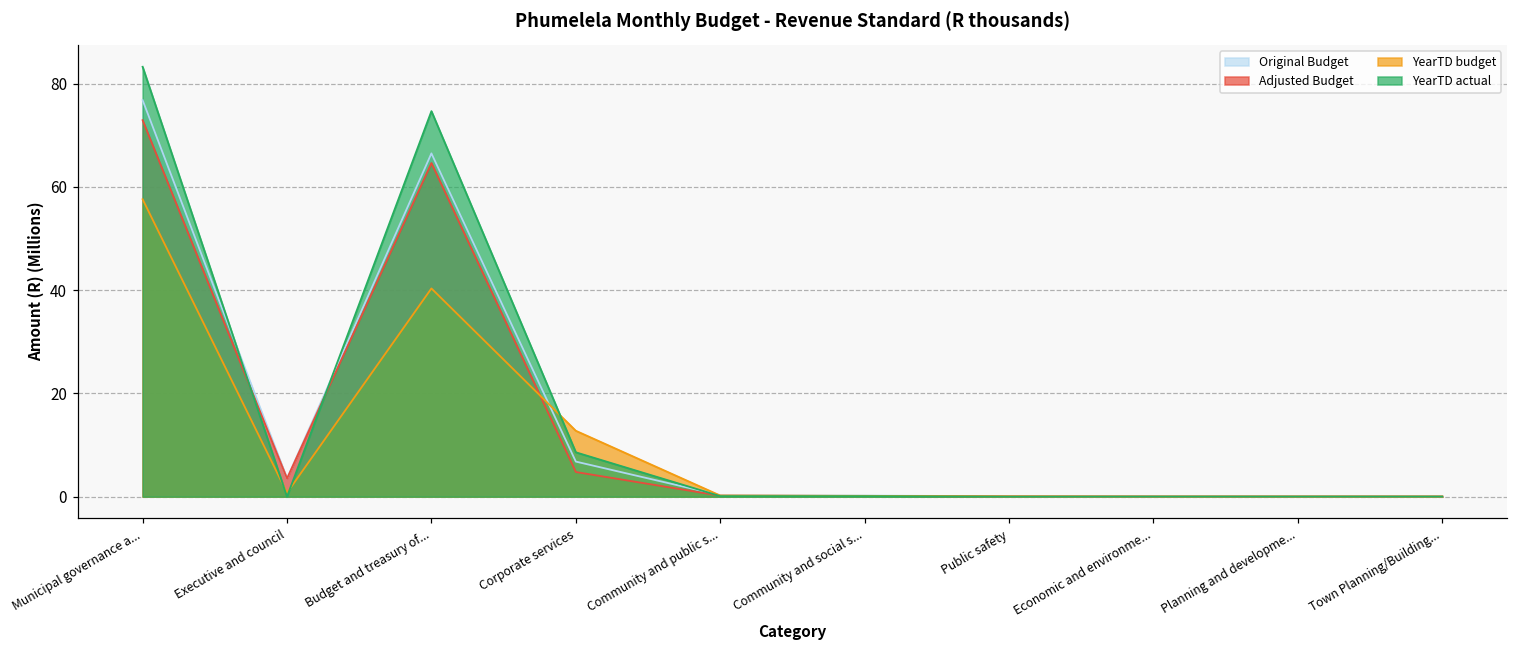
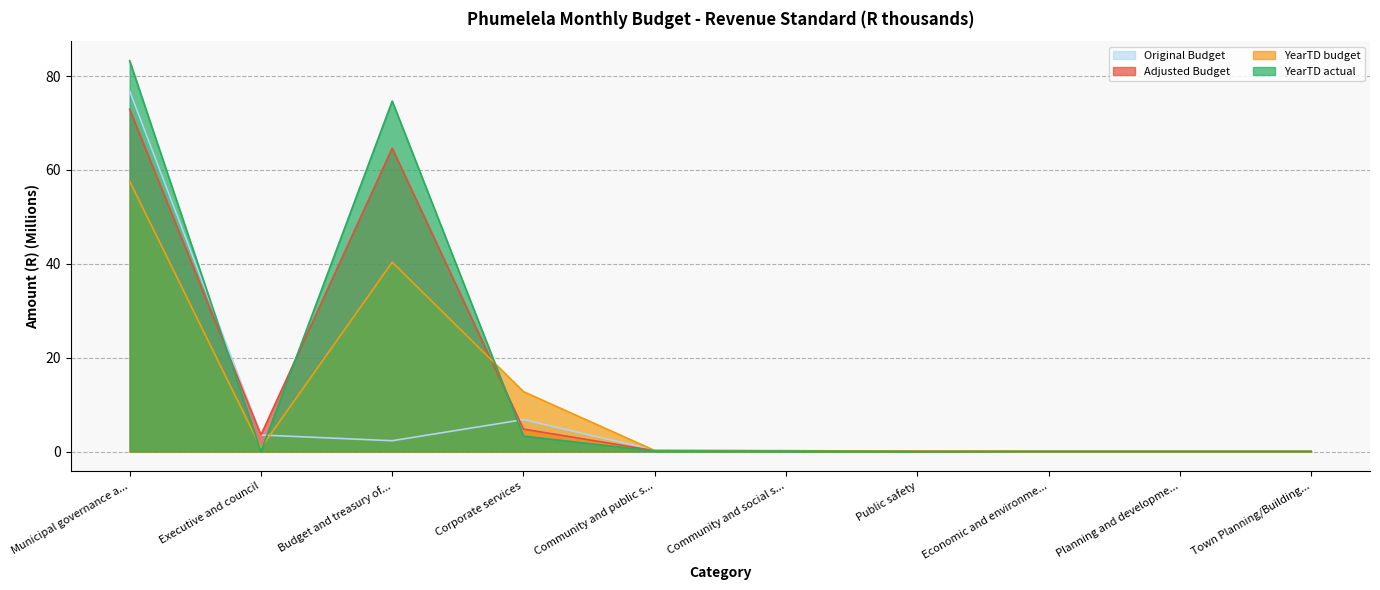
  {
    "Original Budget": {
      "Municipal governance a...": 77,
-     "Budget and treasury of...": 66,
+     "Budget and treasury of...": 2,
      "Corporate services": 7
    },
    "Adjusted Budget": {
      "Municipal governance a...": 73,
      "Budget and treasury of...": 65,
      "Corporate services": 5
    },
    "YearTD budget": {
      "Municipal governance a...": 58,
      "Executive and council": 1,
      "Budget and treasury of...": 40,
      "Corporate services": 13
    },
    "YearTD actual": {
      "Municipal governance a...": 83,
      "Executive and council": 0,
      "Budget and treasury of...": 75,
-     "Corporate services": 9
+     "Corporate services": 3
    }
  }
